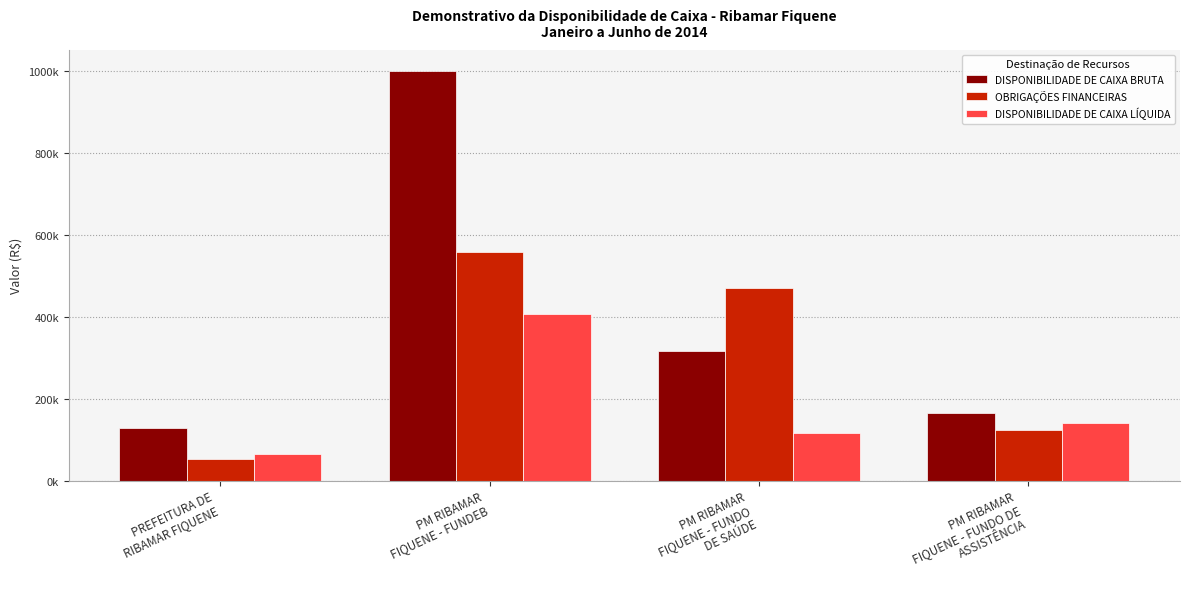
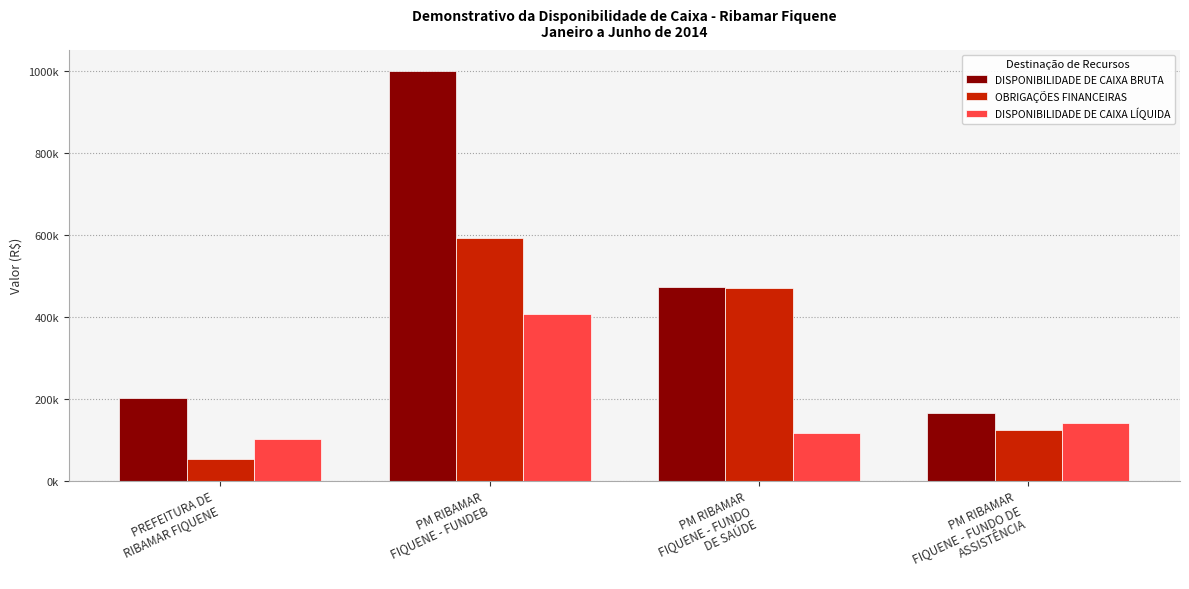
  {
    "DISPONIBILIDADE DE CAIXA BRUTA": {
-     "PREFEITURA DE RIBAMAR FIQUENE": 130000,
+     "PREFEITURA DE RIBAMAR FIQUENE": 200000,
      "PM RIBAMAR FIQUENE - FUNDEB": 1000000,
-     "PM RIBAMAR FIQUENE - FUNDO DE SAÚDE": 320000,
+     "PM RIBAMAR FIQUENE - FUNDO DE SAÚDE": 470000,
      "PM RIBAMAR FIQUENE - FUNDO DE ASSISTÊNCIA": 170000
    },
    "OBRIGAÇÕES FINANCEIRAS": {
      "PREFEITURA DE RIBAMAR FIQUENE": 50000,
-     "PM RIBAMAR FIQUENE - FUNDEB": 560000,
+     "PM RIBAMAR FIQUENE - FUNDEB": 590000,
      "PM RIBAMAR FIQUENE - FUNDO DE SAÚDE": 470000,
      "PM RIBAMAR FIQUENE - FUNDO DE ASSISTÊNCIA": 120000
    },
    "DISPONIBILIDADE DE CAIXA LÍQUIDA": {
-     "PREFEITURA DE RIBAMAR FIQUENE": 70000,
+     "PREFEITURA DE RIBAMAR FIQUENE": 100000,
      "PM RIBAMAR FIQUENE - FUNDEB": 410000,
      "PM RIBAMAR FIQUENE - FUNDO DE SAÚDE": 120000,
      "PM RIBAMAR FIQUENE - FUNDO DE ASSISTÊNCIA": 140000
    }
  }
